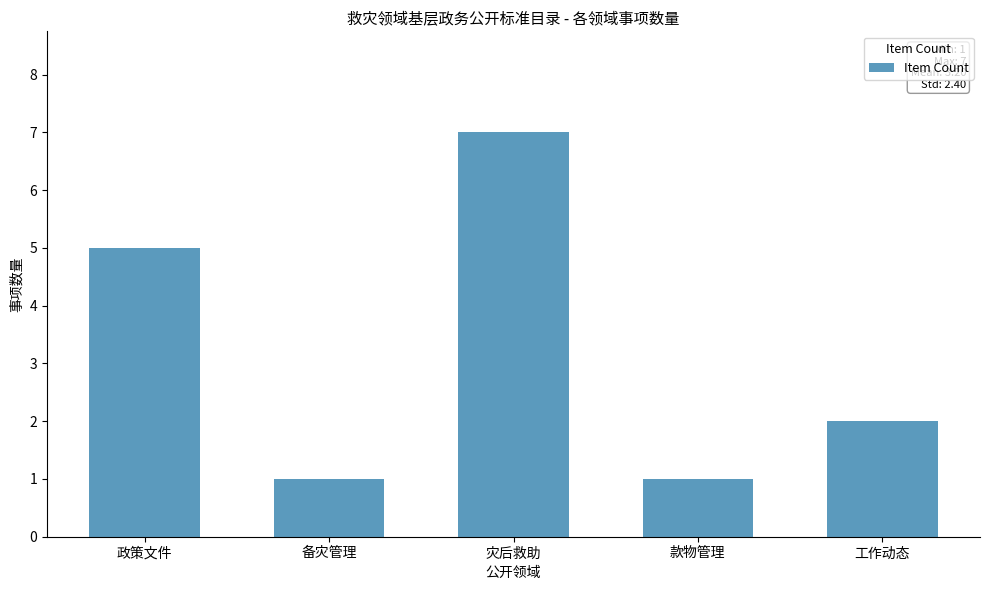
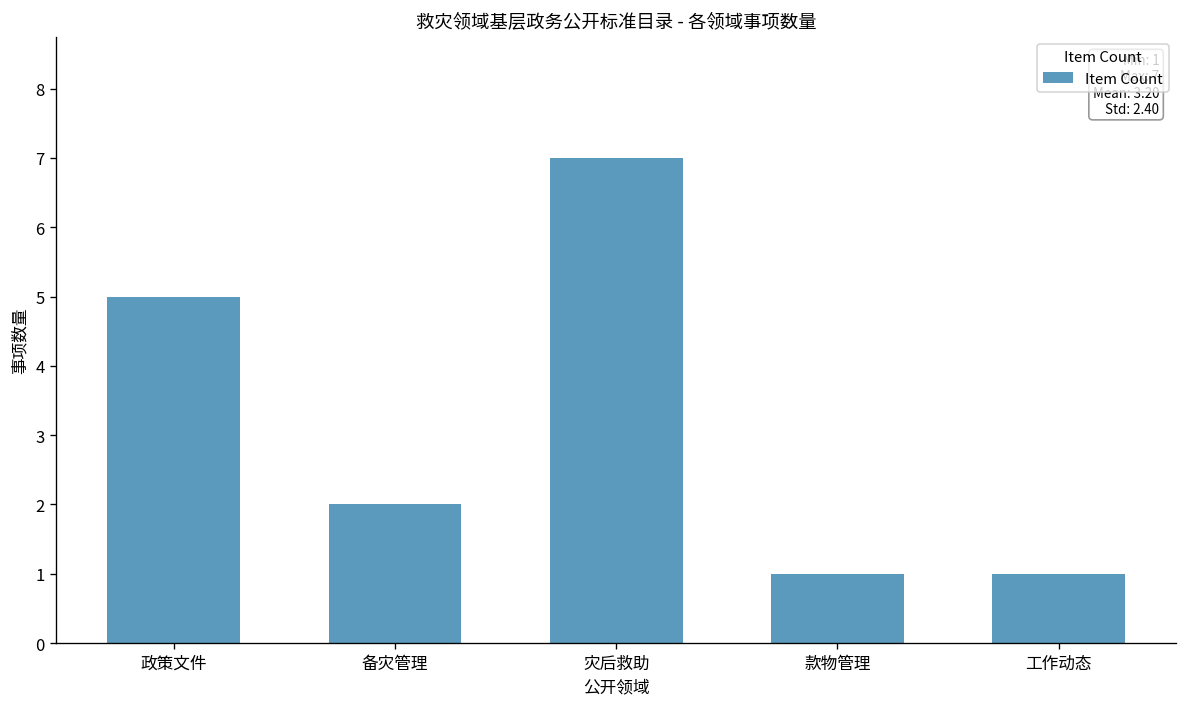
  {
    "政策文件": 5,
-   "备灾管理": 1,
+   "备灾管理": 2,
    "灾后救助": 7,
    "款物管理": 1,
-   "工作动态": 2
+   "工作动态": 1
  }
